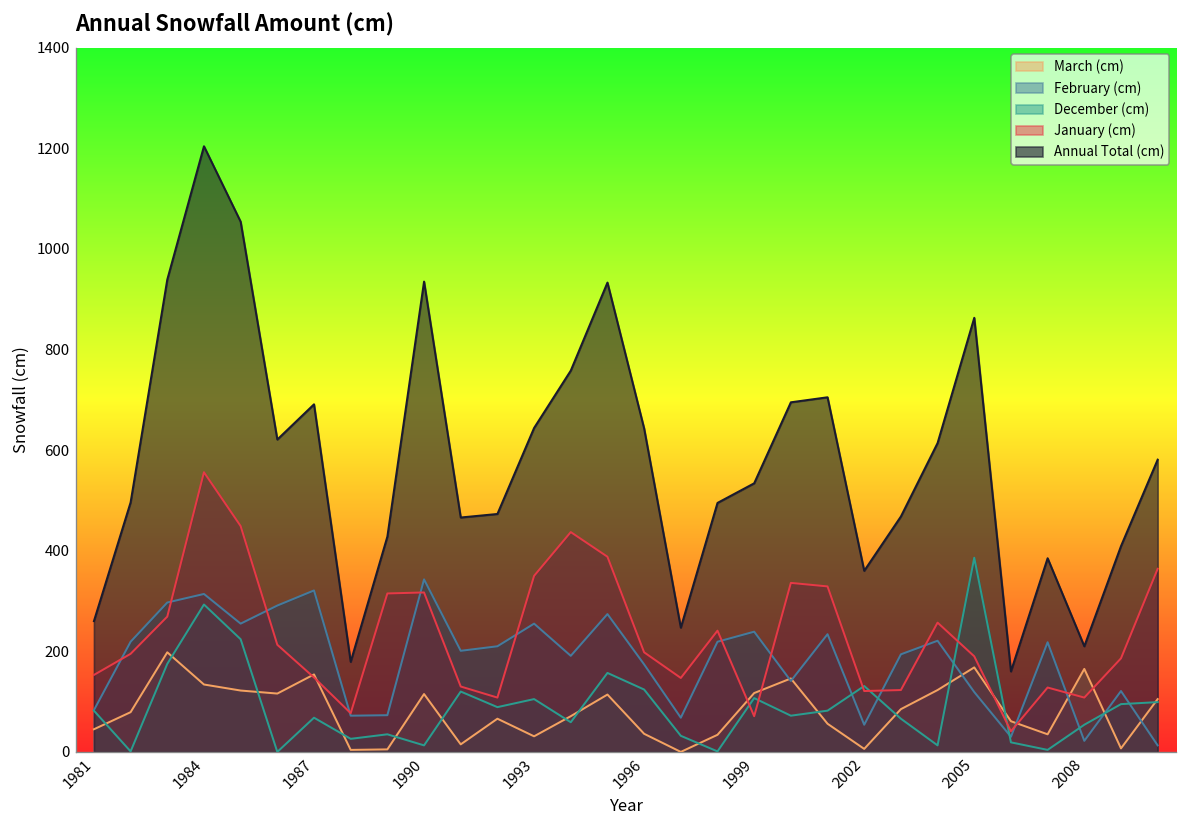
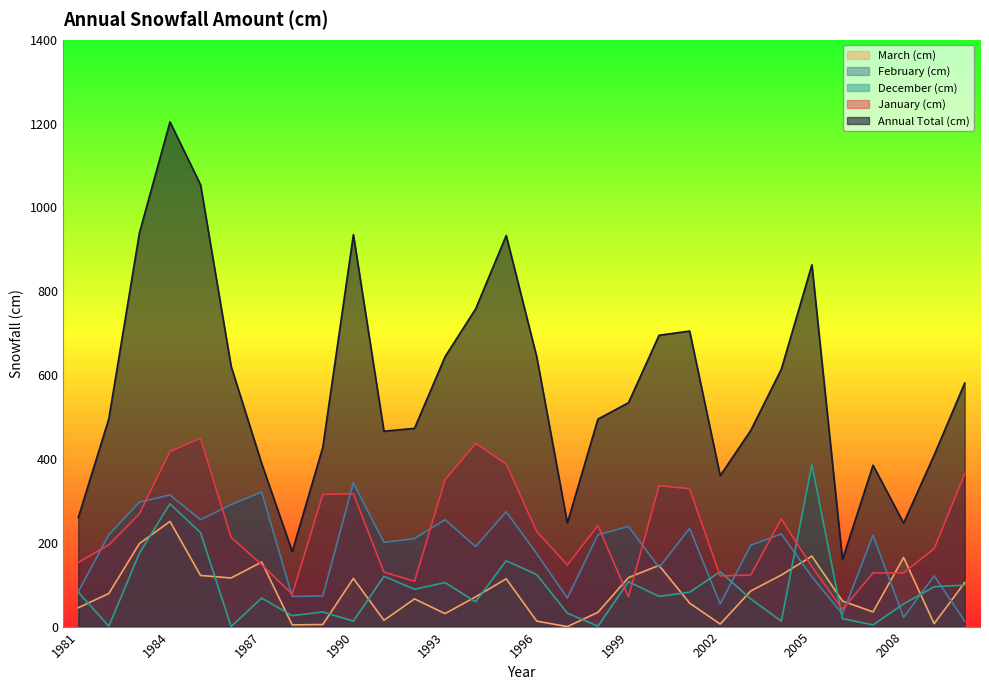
  {
    "March (cm)": {
      "1981": 50,
-     "1984": 130,
+     "1984": 250,
      "1987": 150,
      "1990": 120,
      "1993": 30,
-     "1996": 40,
+     "1996": 10,
      "1999": 120,
      "2002": 10,
      "2005": 170,
      "2008": 170
    },
    "January (cm)": {
      "1981": 150,
-     "1984": 560,
+     "1984": 420,
      "1987": 150,
      "1990": 320,
      "1993": 350,
-     "1996": 200,
+     "1996": 230,
      "1999": 70,
      "2002": 120,
-     "2005": 190,
-     "2008": 110
+     "2005": 140,
+     "2008": 130
    },
    "Annual Total (cm)": {
      "1981": 260,
      "1984": 1200,
-     "1987": 690,
+     "1987": 390,
      "1990": 940,
      "1993": 640,
      "1996": 640,
      "1999": 530,
      "2002": 360,
      "2005": 860,
-     "2008": 210
+     "2008": 250
    }
  }
